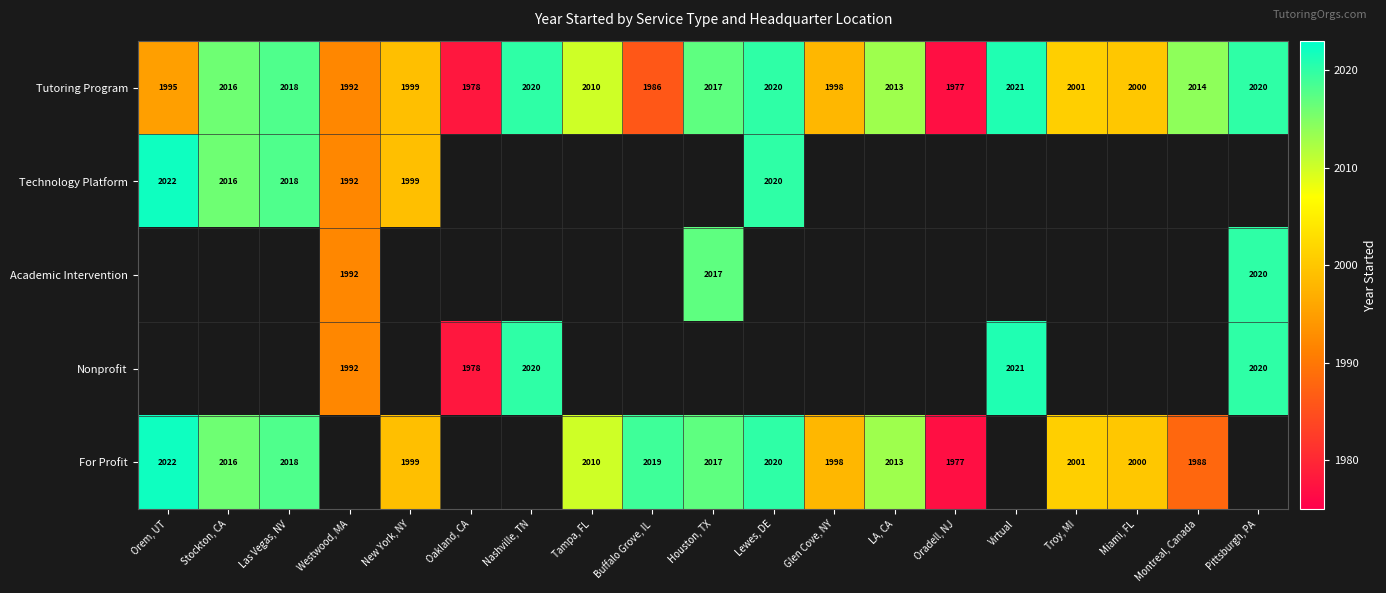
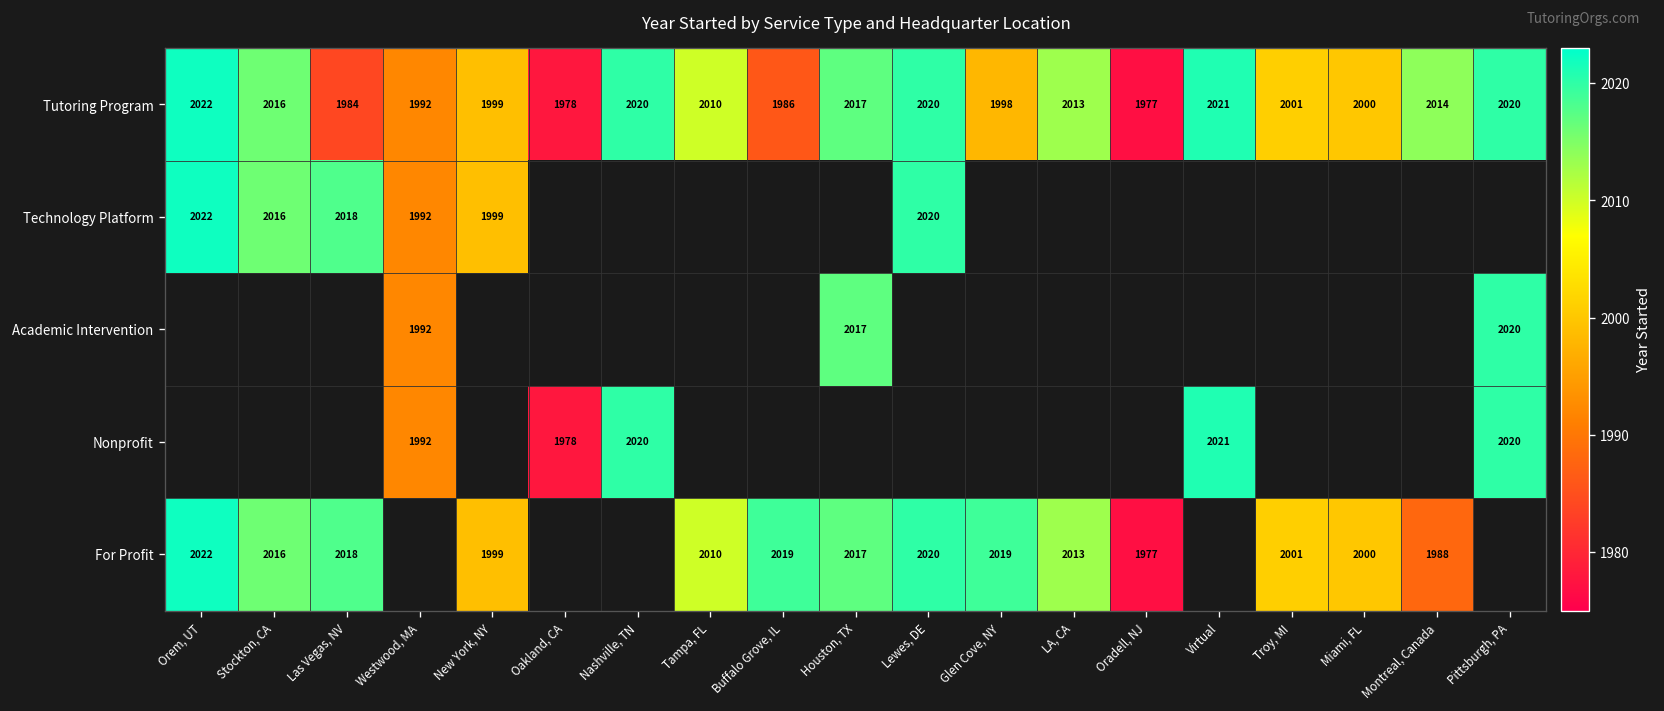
  {
    "Tutoring Program": {
-     "Orem, UT": 1995,
+     "Orem, UT": 2022,
      "Stockton, CA": 2016,
-     "Las Vegas, NV": 2018,
+     "Las Vegas, NV": 1984,
      "Westwood, MA": 1992,
      "New York, NY": 1999,
      "Oakland, CA": 1978,
      "Nashville, TN": 2020,
      "Tampa, FL": 2010,
      "Buffalo Grove, IL": 1986,
      "Houston, TX": 2017,
      "Lewes, DE": 2020,
      "Glen Cove, NY": 1998,
      "LA, CA": 2013,
      "Oradell, NJ": 1977,
      "Virtual": 2021,
      "Troy, MI": 2001,
      "Miami, FL": 2000,
      "Montreal, Canada": 2014,
      "Pittsburgh, PA": 2020
    },
    "Technology Platform": {
      "Orem, UT": 2022,
      "Stockton, CA": 2016,
      "Las Vegas, NV": 2018,
      "Westwood, MA": 1992,
      "New York, NY": 1999,
      "Lewes, DE": 2020
    },
    "Academic Intervention": {
      "Westwood, MA": 1992,
      "Houston, TX": 2017,
      "Pittsburgh, PA": 2020
    },
    "Nonprofit": {
      "Westwood, MA": 1992,
      "Oakland, CA": 1978,
      "Nashville, TN": 2020,
      "Virtual": 2021,
      "Pittsburgh, PA": 2020
    },
    "For Profit": {
      "Orem, UT": 2022,
      "Stockton, CA": 2016,
      "Las Vegas, NV": 2018,
      "New York, NY": 1999,
      "Tampa, FL": 2010,
      "Buffalo Grove, IL": 2019,
      "Houston, TX": 2017,
      "Lewes, DE": 2020,
-     "Glen Cove, NY": 1998,
+     "Glen Cove, NY": 2019,
      "LA, CA": 2013,
      "Oradell, NJ": 1977,
      "Troy, MI": 2001,
      "Miami, FL": 2000,
      "Montreal, Canada": 1988
    }
  }
